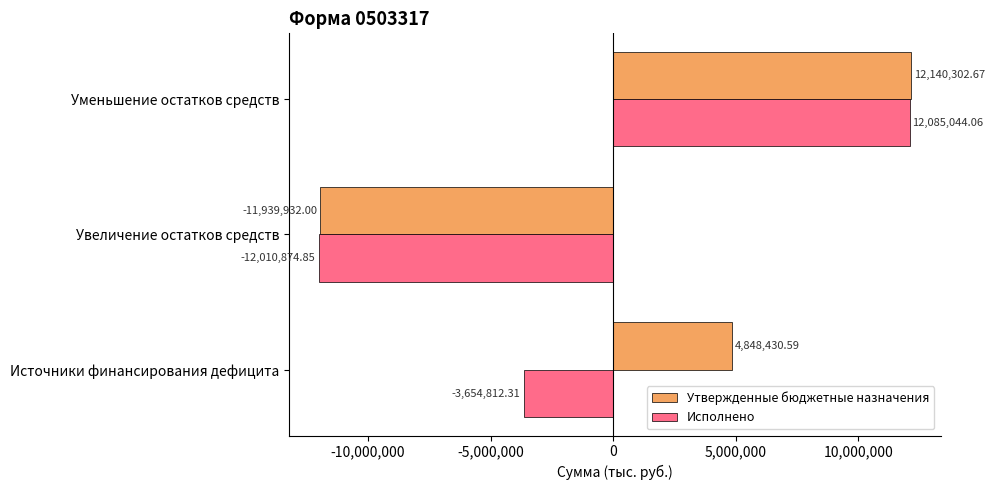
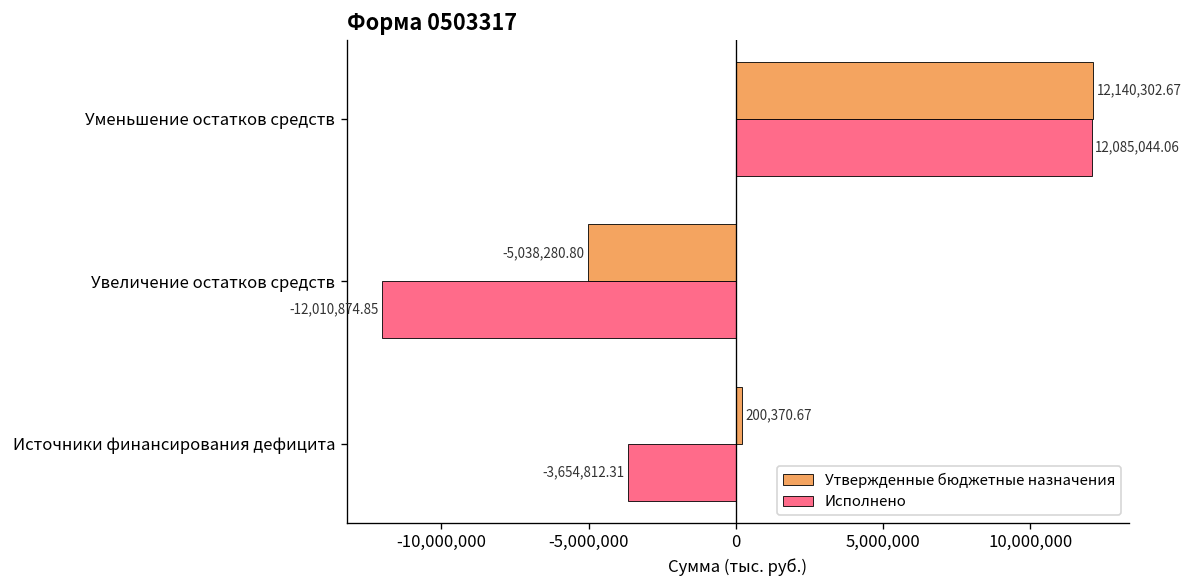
  {
    "Утвержденные бюджетные назначения": {
      "Уменьшение остатков средств": "12,140,302.67",
-     "Увеличение остатков средств": "-11,939,932.00",
-     "Источники финансирования дефицита": "4,848,430.59"
+     "Увеличение остатков средств": "-5,038,280.80",
+     "Источники финансирования дефицита": "200,370.67"
    },
    "Исполнено": {
      "Уменьшение остатков средств": "12,085,044.06",
      "Увеличение остатков средств": "-12,010,874.85",
      "Источники финансирования дефицита": "-3,654,812.31"
    }
  }
